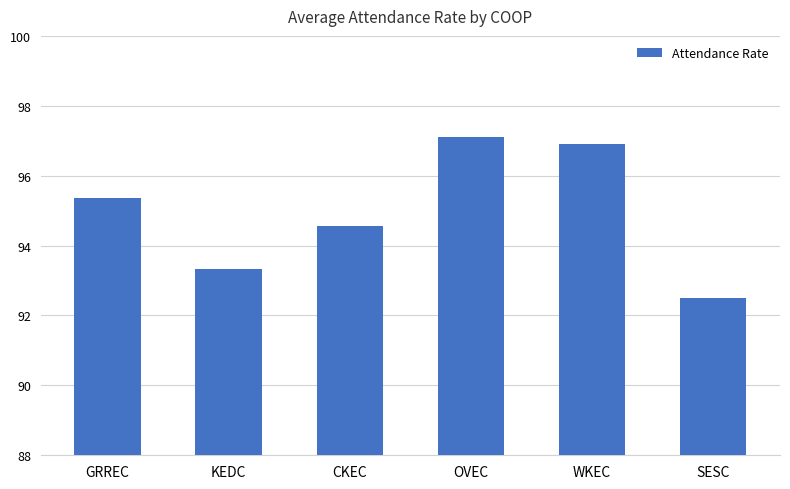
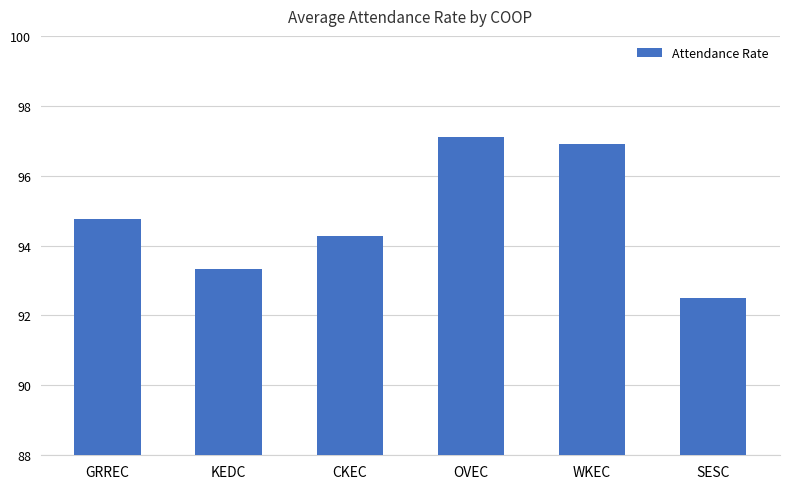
  {
-   "GRREC": 95.4,
+   "GRREC": 94.8,
    "KEDC": 93.3,
-   "CKEC": 94.6,
+   "CKEC": 94.3,
    "OVEC": 97.1,
    "WKEC": 96.9,
    "SESC": 92.5
  }
